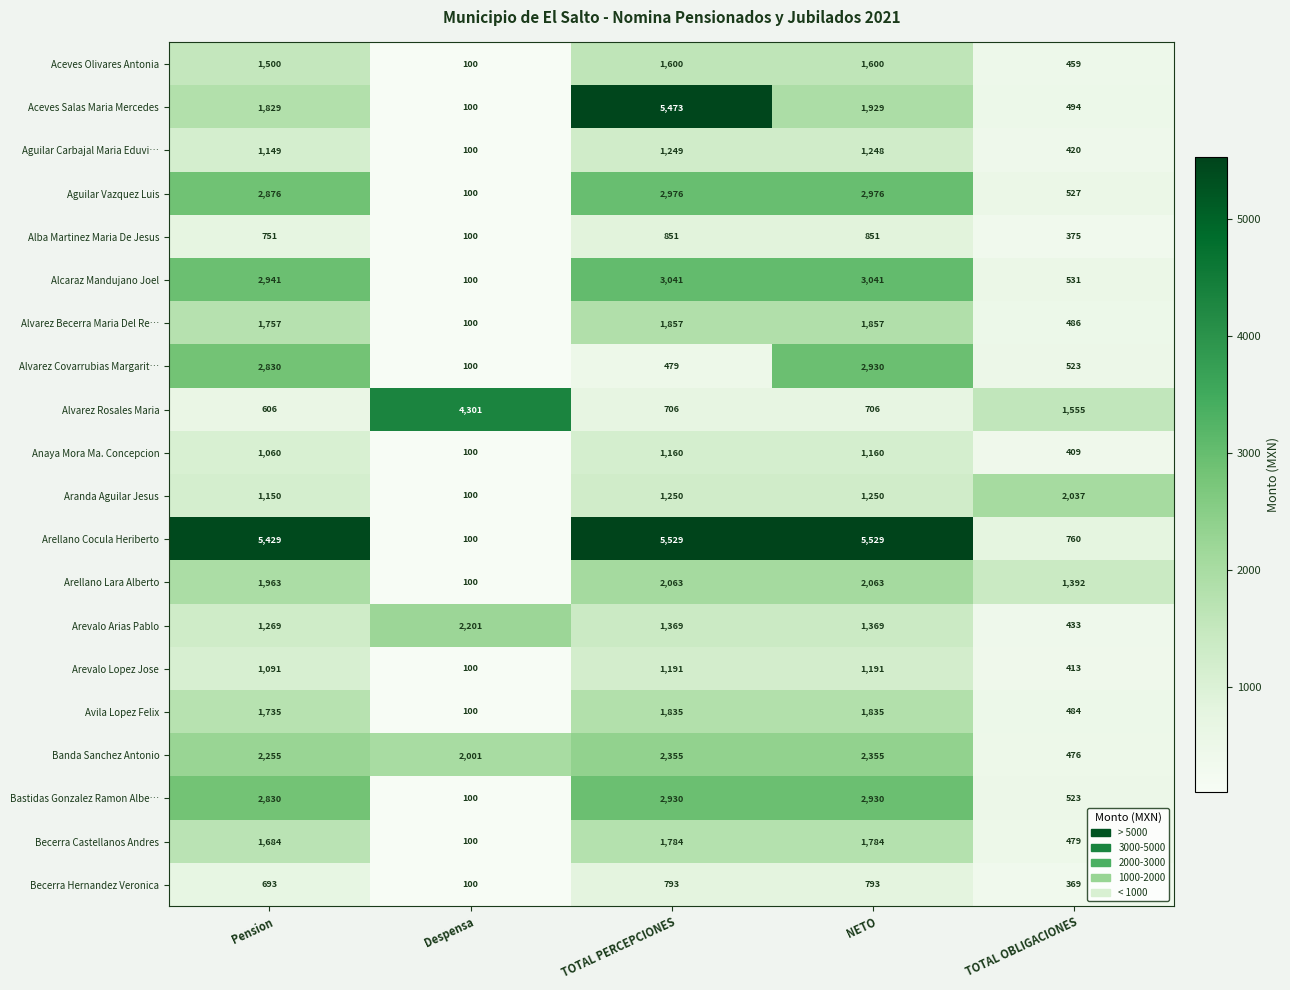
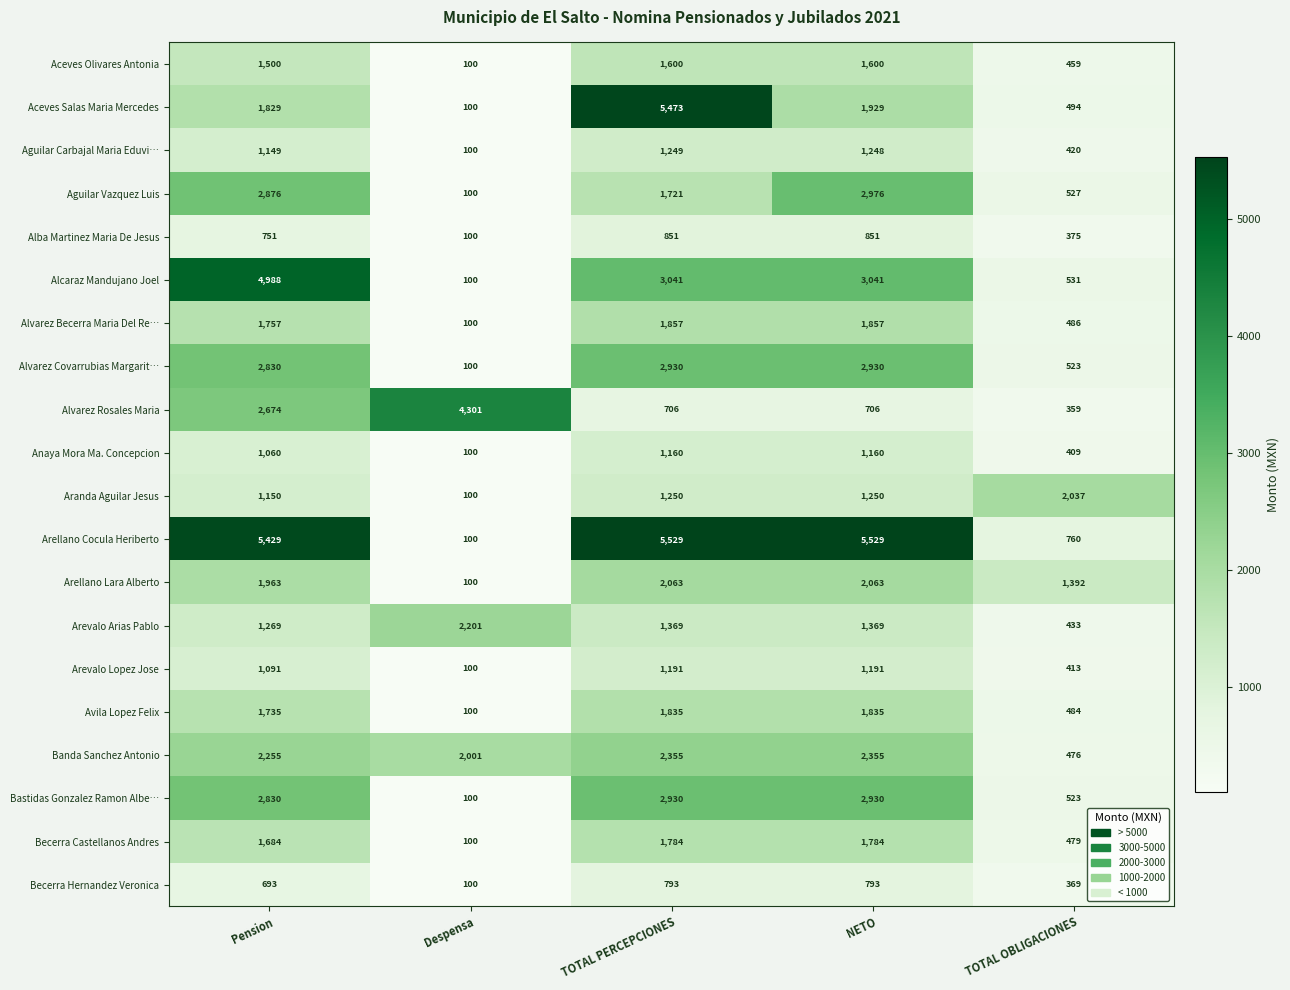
  {
    "Aceves Olivares Antonia": {
      "Pension": "1,500",
      "Despensa": "100",
      "TOTAL PERCEPCIONES": "1,600",
      "NETO": "1,600",
      "TOTAL OBLIGACIONES": "459"
    },
    "Aceves Salas Maria Mercedes": {
      "Pension": "1,829",
      "Despensa": "100",
      "TOTAL PERCEPCIONES": "5,473",
      "NETO": "1,929",
      "TOTAL OBLIGACIONES": "494"
    },
    "Aguilar Carbajal Maria Eduvi…": {
      "Pension": "1,149",
      "Despensa": "100",
      "TOTAL PERCEPCIONES": "1,249",
      "NETO": "1,248",
      "TOTAL OBLIGACIONES": "420"
    },
    "Aguilar Vazquez Luis": {
      "Pension": "2,876",
      "Despensa": "100",
-     "TOTAL PERCEPCIONES": "2,976",
+     "TOTAL PERCEPCIONES": "1,721",
      "NETO": "2,976",
      "TOTAL OBLIGACIONES": "527"
    },
    "Alba Martinez Maria De Jesus": {
      "Pension": "751",
      "Despensa": "100",
      "TOTAL PERCEPCIONES": "851",
      "NETO": "851",
      "TOTAL OBLIGACIONES": "375"
    },
    "Alcaraz Mandujano Joel": {
-     "Pension": "2,941",
+     "Pension": "4,988",
      "Despensa": "100",
      "TOTAL PERCEPCIONES": "3,041",
      "NETO": "3,041",
      "TOTAL OBLIGACIONES": "531"
    },
    "Alvarez Becerra Maria Del Re…": {
      "Pension": "1,757",
      "Despensa": "100",
      "TOTAL PERCEPCIONES": "1,857",
      "NETO": "1,857",
      "TOTAL OBLIGACIONES": "486"
    },
    "Alvarez Covarrubias Margarit…": {
      "Pension": "2,830",
      "Despensa": "100",
-     "TOTAL PERCEPCIONES": "479",
+     "TOTAL PERCEPCIONES": "2,930",
      "NETO": "2,930",
      "TOTAL OBLIGACIONES": "523"
    },
    "Alvarez Rosales Maria": {
-     "Pension": "606",
+     "Pension": "2,674",
      "Despensa": "4,301",
      "TOTAL PERCEPCIONES": "706",
      "NETO": "706",
-     "TOTAL OBLIGACIONES": "1,555"
+     "TOTAL OBLIGACIONES": "359"
    },
    "Anaya Mora Ma. Concepcion": {
      "Pension": "1,060",
      "Despensa": "100",
      "TOTAL PERCEPCIONES": "1,160",
      "NETO": "1,160",
      "TOTAL OBLIGACIONES": "409"
    },
    "Aranda Aguilar Jesus": {
      "Pension": "1,150",
      "Despensa": "100",
      "TOTAL PERCEPCIONES": "1,250",
      "NETO": "1,250",
      "TOTAL OBLIGACIONES": "2,037"
    },
    "Arellano Cocula Heriberto": {
      "Pension": "5,429",
      "Despensa": "100",
      "TOTAL PERCEPCIONES": "5,529",
      "NETO": "5,529",
      "TOTAL OBLIGACIONES": "760"
    },
    "Arellano Lara Alberto": {
      "Pension": "1,963",
      "Despensa": "100",
      "TOTAL PERCEPCIONES": "2,063",
      "NETO": "2,063",
      "TOTAL OBLIGACIONES": "1,392"
    },
    "Arevalo Arias Pablo": {
      "Pension": "1,269",
      "Despensa": "2,201",
      "TOTAL PERCEPCIONES": "1,369",
      "NETO": "1,369",
      "TOTAL OBLIGACIONES": "433"
    },
    "Arevalo Lopez Jose": {
      "Pension": "1,091",
      "Despensa": "100",
      "TOTAL PERCEPCIONES": "1,191",
      "NETO": "1,191",
      "TOTAL OBLIGACIONES": "413"
    },
    "Avila Lopez Felix": {
      "Pension": "1,735",
      "Despensa": "100",
      "TOTAL PERCEPCIONES": "1,835",
      "NETO": "1,835",
      "TOTAL OBLIGACIONES": "484"
    },
    "Banda Sanchez Antonio": {
      "Pension": "2,255",
      "Despensa": "2,001",
      "TOTAL PERCEPCIONES": "2,355",
      "NETO": "2,355",
      "TOTAL OBLIGACIONES": "476"
    },
    "Bastidas Gonzalez Ramon Albe…": {
      "Pension": "2,830",
      "Despensa": "100",
      "TOTAL PERCEPCIONES": "2,930",
      "NETO": "2,930",
      "TOTAL OBLIGACIONES": "523"
    },
    "Becerra Castellanos Andres": {
      "Pension": "1,684",
      "Despensa": "100",
      "TOTAL PERCEPCIONES": "1,784",
      "NETO": "1,784",
      "TOTAL OBLIGACIONES": "479"
    },
    "Becerra Hernandez Veronica": {
      "Pension": "693",
      "Despensa": "100",
      "TOTAL PERCEPCIONES": "793",
      "NETO": "793",
      "TOTAL OBLIGACIONES": "369"
    }
  }
